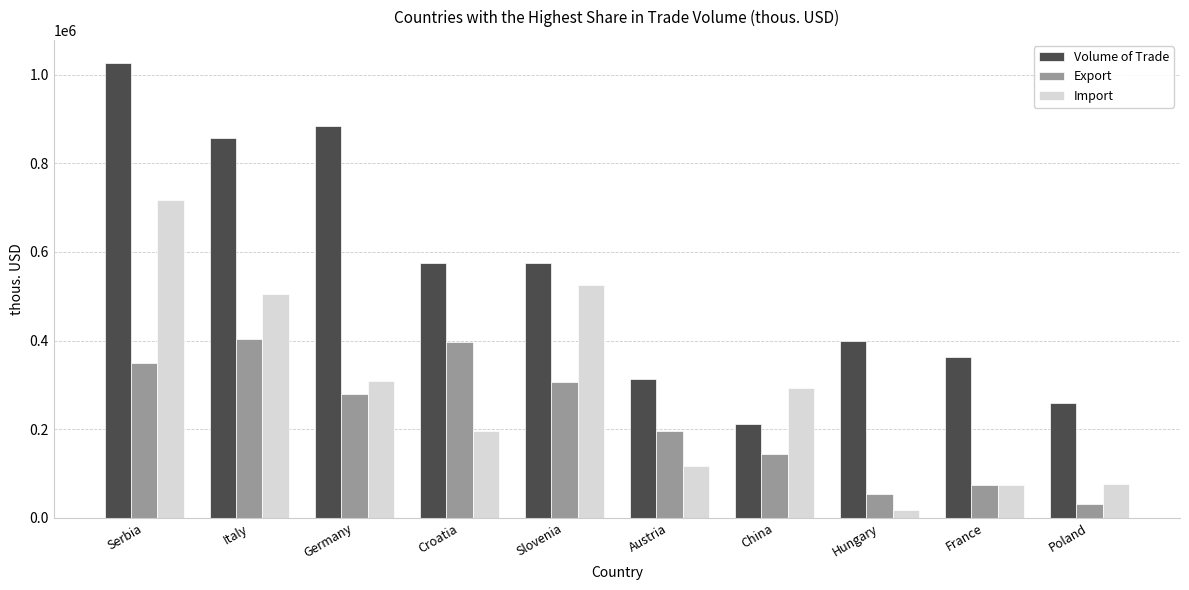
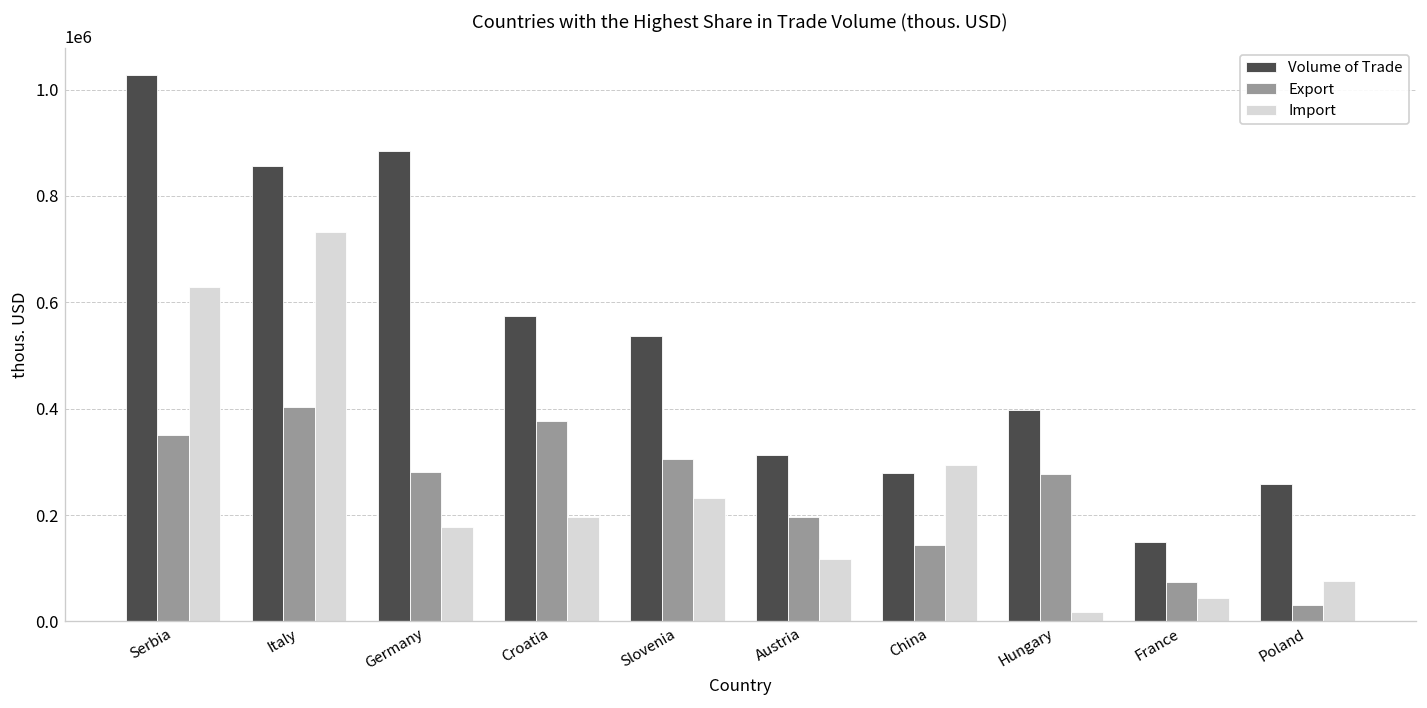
  {
    "Volume of Trade": {
      "Serbia": 1030000,
      "Italy": 860000,
      "Germany": 880000,
      "Croatia": 570000,
-     "Slovenia": 570000,
+     "Slovenia": 540000,
      "Austria": 310000,
-     "China": 210000,
+     "China": 280000,
      "Hungary": 400000,
-     "France": 360000,
+     "France": 150000,
      "Poland": 260000
    },
    "Export": {
      "Serbia": 350000,
      "Italy": 400000,
      "Germany": 280000,
-     "Croatia": 400000,
+     "Croatia": 380000,
      "Slovenia": 310000,
      "Austria": 200000,
      "China": 140000,
-     "Hungary": 50000,
+     "Hungary": 280000,
      "France": 70000,
      "Poland": 30000
    },
    "Import": {
-     "Serbia": 720000,
-     "Italy": 500000,
-     "Germany": 310000,
+     "Serbia": 630000,
+     "Italy": 730000,
+     "Germany": 180000,
      "Croatia": 200000,
-     "Slovenia": 530000,
+     "Slovenia": 230000,
      "Austria": 120000,
      "China": 290000,
      "Hungary": 20000,
-     "France": 70000,
+     "France": 40000,
      "Poland": 80000
    }
  }
